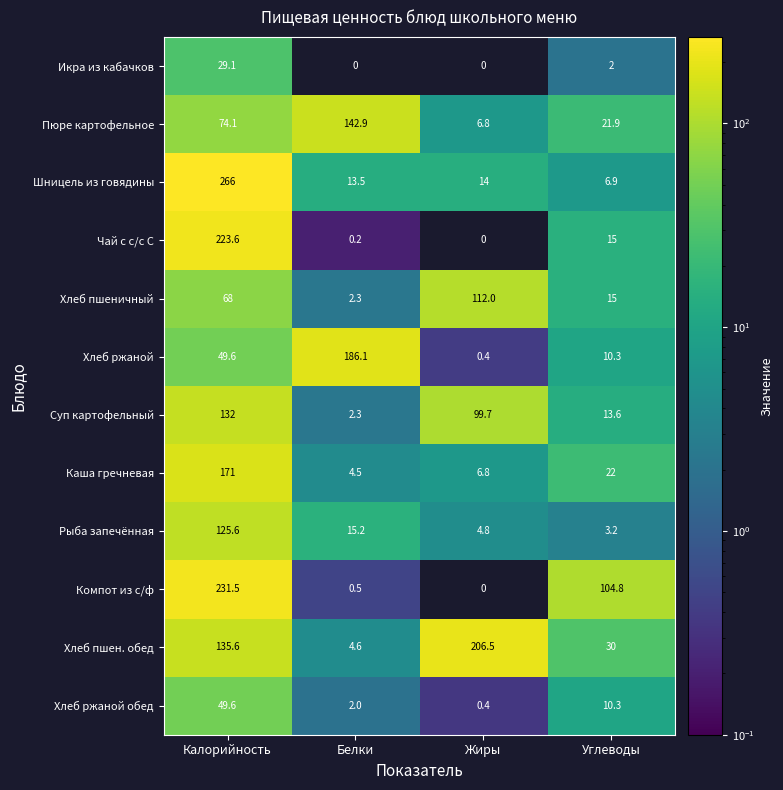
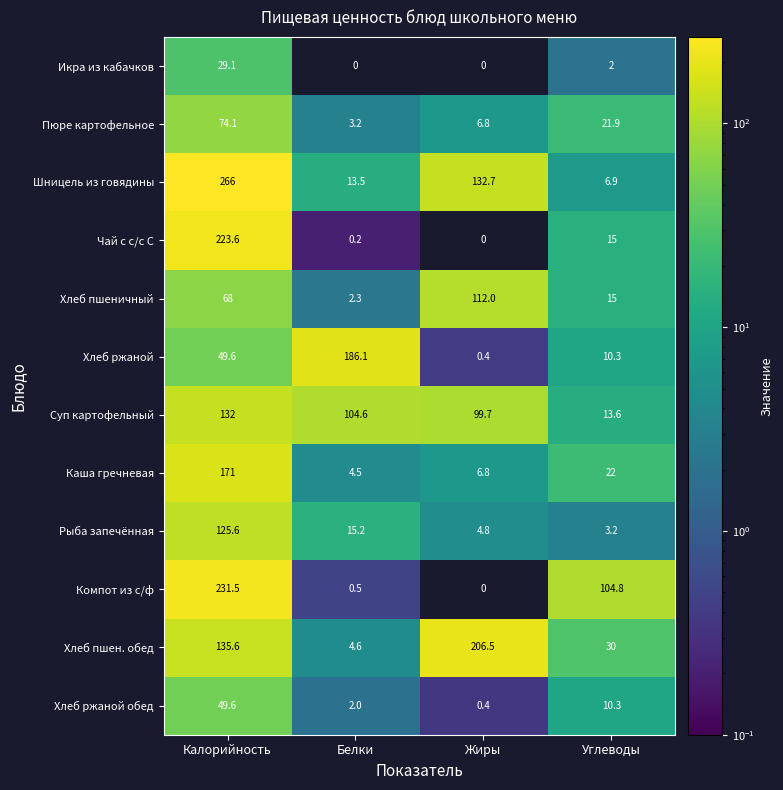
  {
    "Икра из кабачков": {
      "Калорийность": 29.1,
      "Белки": 0,
      "Жиры": 0,
      "Углеводы": 2
    },
    "Пюре картофельное": {
      "Калорийность": 74.1,
-     "Белки": 142.9,
+     "Белки": 3.2,
      "Жиры": 6.8,
      "Углеводы": 21.9
    },
    "Шницель из говядины": {
      "Калорийность": 266,
      "Белки": 13.5,
-     "Жиры": 14,
+     "Жиры": 132.7,
      "Углеводы": 6.9
    },
    "Чай с с/с С": {
      "Калорийность": 223.6,
      "Белки": 0.2,
      "Жиры": 0,
      "Углеводы": 15
    },
    "Хлеб пшеничный": {
      "Калорийность": 68,
      "Белки": 2.3,
      "Жиры": 112.0,
      "Углеводы": 15
    },
    "Хлеб ржаной": {
      "Калорийность": 49.6,
      "Белки": 186.1,
      "Жиры": 0.4,
      "Углеводы": 10.3
    },
    "Суп картофельный": {
      "Калорийность": 132,
-     "Белки": 2.3,
+     "Белки": 104.6,
      "Жиры": 99.7,
      "Углеводы": 13.6
    },
    "Каша гречневая": {
      "Калорийность": 171,
      "Белки": 4.5,
      "Жиры": 6.8,
      "Углеводы": 22
    },
    "Рыба запечённая": {
      "Калорийность": 125.6,
      "Белки": 15.2,
      "Жиры": 4.8,
      "Углеводы": 3.2
    },
    "Компот из с/ф": {
      "Калорийность": 231.5,
      "Белки": 0.5,
      "Жиры": 0,
      "Углеводы": 104.8
    },
    "Хлеб пшен. обед": {
      "Калорийность": 135.6,
      "Белки": 4.6,
      "Жиры": 206.5,
      "Углеводы": 30
    },
    "Хлеб ржаной обед": {
      "Калорийность": 49.6,
      "Белки": 2.0,
      "Жиры": 0.4,
      "Углеводы": 10.3
    }
  }
